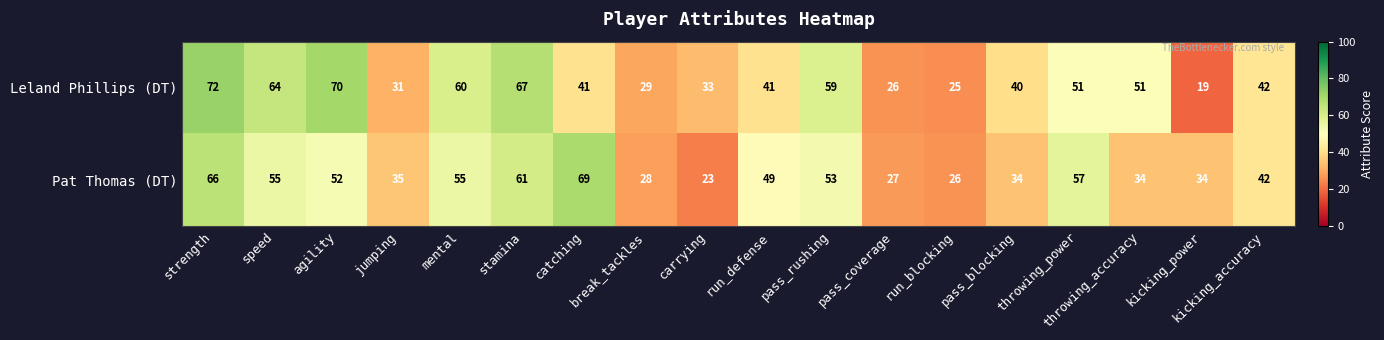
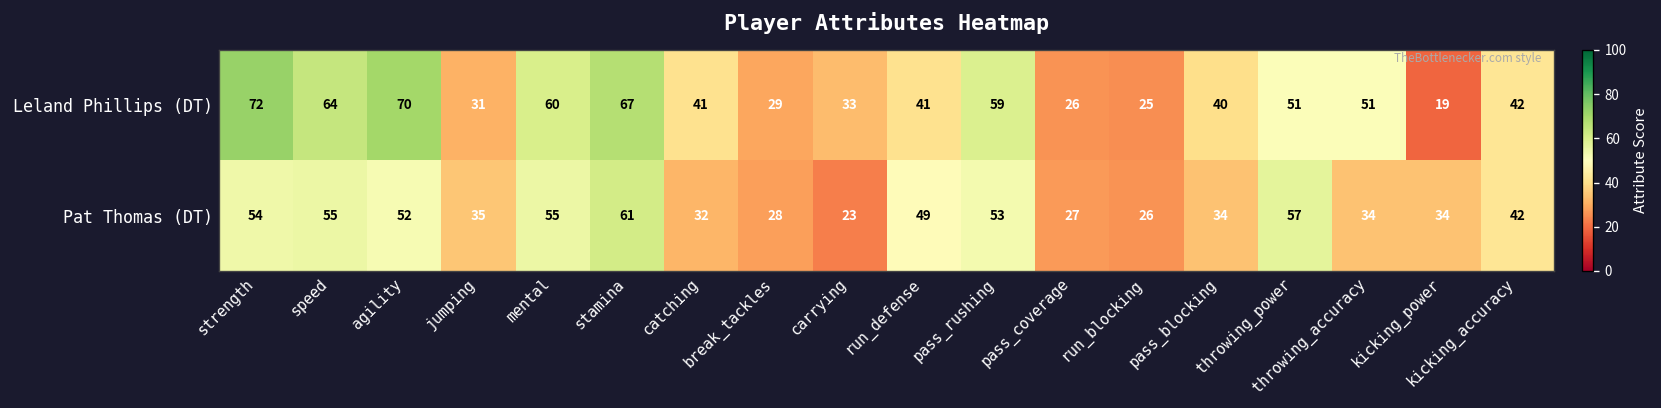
  {
    "Leland Phillips (DT)": {
      "strength": 72,
      "speed": 64,
      "agility": 70,
      "jumping": 31,
      "mental": 60,
      "stamina": 67,
      "catching": 41,
      "break_tackles": 29,
      "carrying": 33,
      "run_defense": 41,
      "pass_rushing": 59,
      "pass_coverage": 26,
      "run_blocking": 25,
      "pass_blocking": 40,
      "throwing_power": 51,
      "throwing_accuracy": 51,
      "kicking_accuracy": 42
    },
    "Pat Thomas (DT)": {
-     "strength": 66,
+     "strength": 54,
      "speed": 55,
      "agility": 52,
      "jumping": 35,
      "mental": 55,
      "stamina": 61,
-     "catching": 69,
+     "catching": 32,
      "break_tackles": 28,
      "carrying": 23,
      "run_defense": 49,
      "pass_rushing": 53,
      "pass_coverage": 27,
      "run_blocking": 26,
      "pass_blocking": 34,
      "throwing_power": 57,
      "throwing_accuracy": 34,
      "kicking_power": 34,
      "kicking_accuracy": 42
    }
  }
